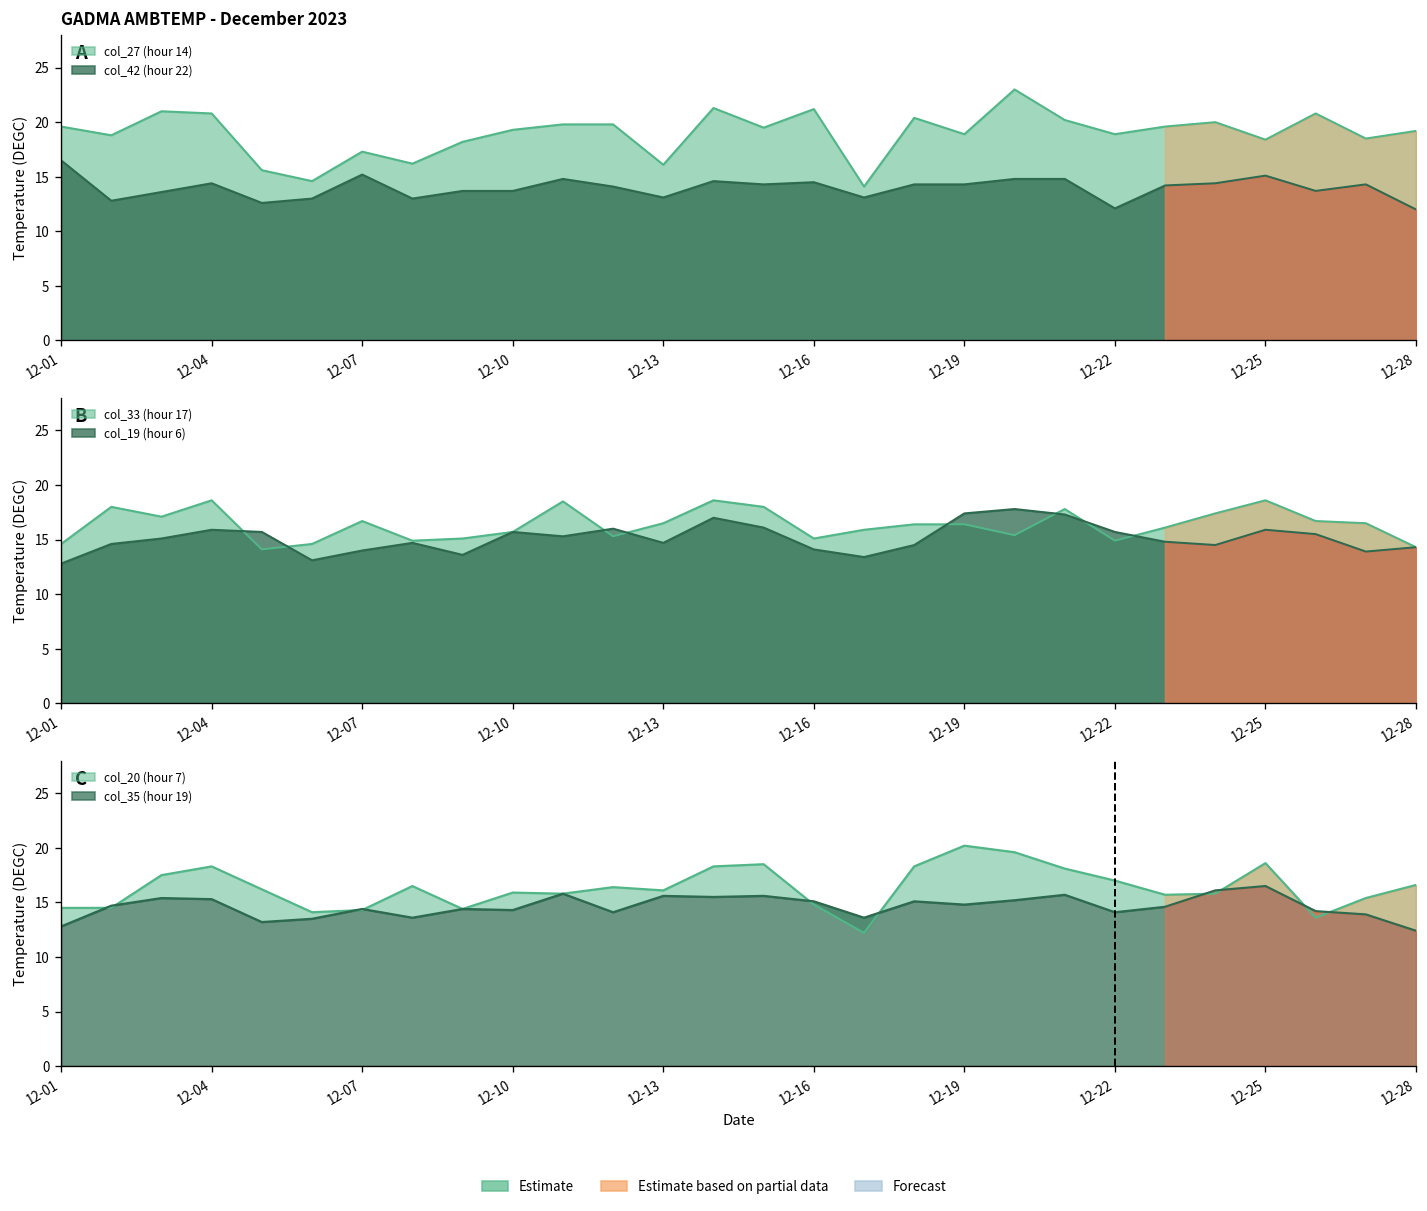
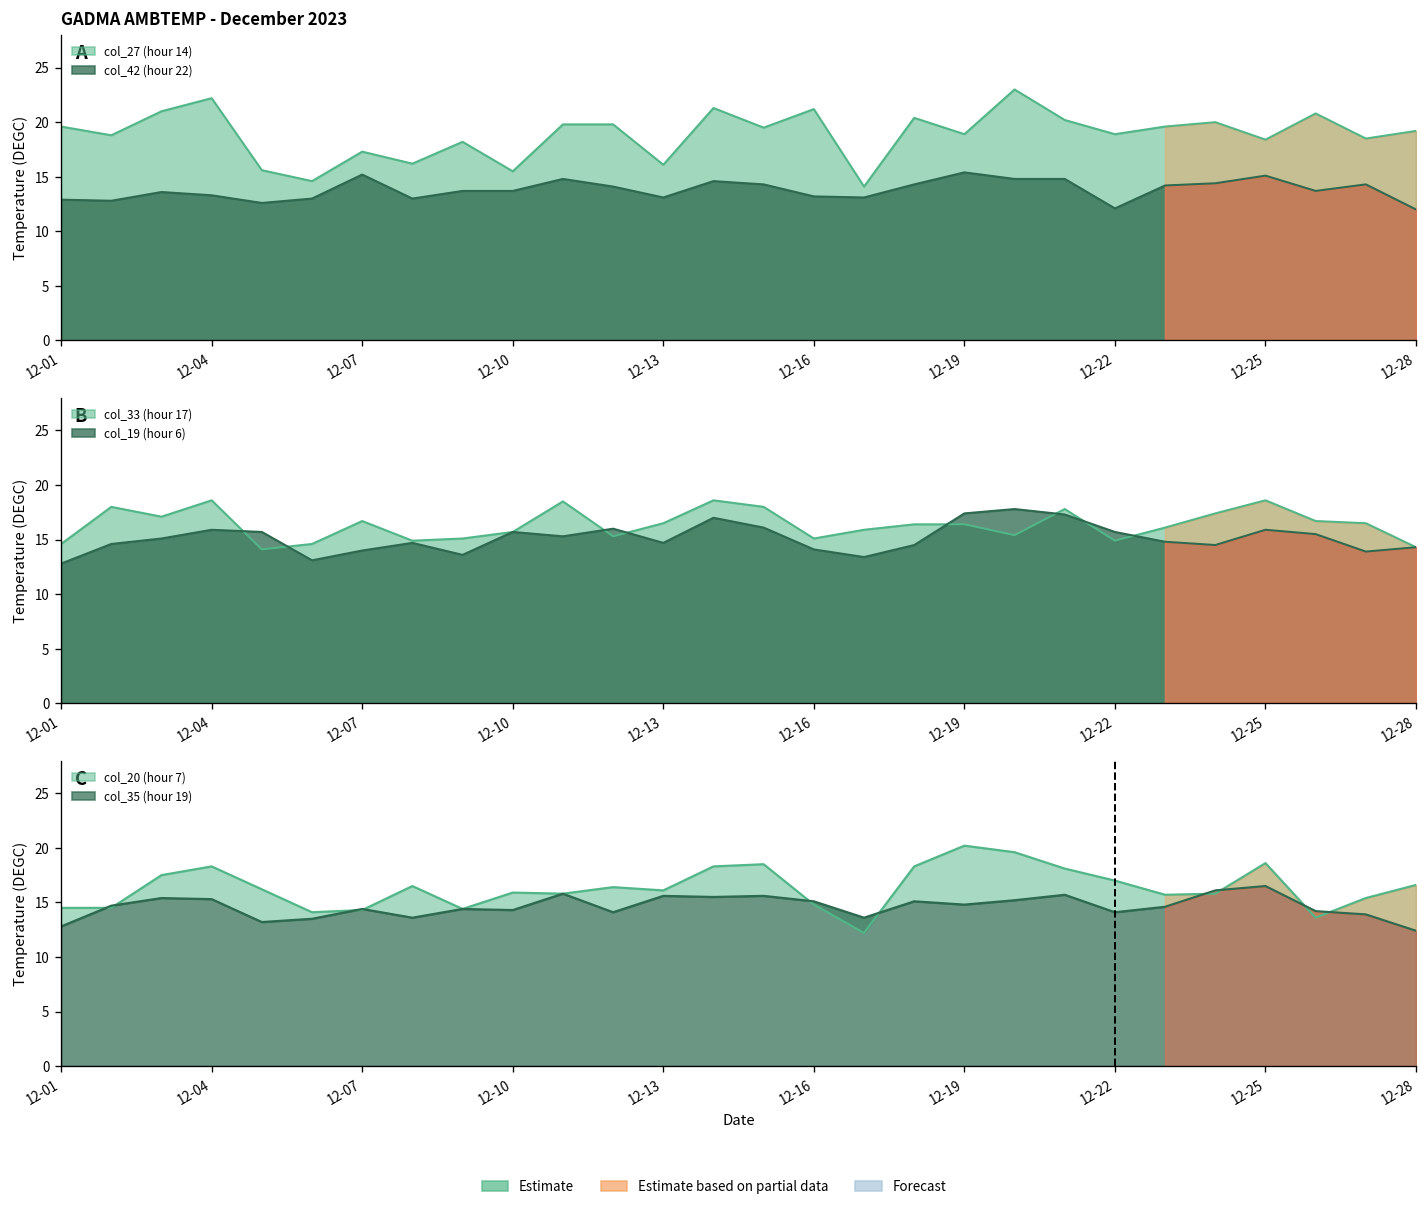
  {
    "GADMA AMBTEMP - December 2023": {
      "col_27 (hour 14)": {
        "12-01": 20,
-       "12-04": 21,
+       "12-04": 22,
        "12-07": 17,
-       "12-10": 19,
+       "12-10": 16,
        "12-13": 16,
        "12-16": 21,
        "12-19": 19,
        "12-22": 19
      },
      "col_42 (hour 22)": {
-       "12-01": 17,
-       "12-04": 14,
+       "12-01": 13,
+       "12-04": 13,
        "12-07": 15,
        "12-10": 14,
        "12-13": 13,
-       "12-16": 15,
-       "12-19": 14,
+       "12-16": 13,
+       "12-19": 15,
        "12-22": 12
      }
    }
  }
